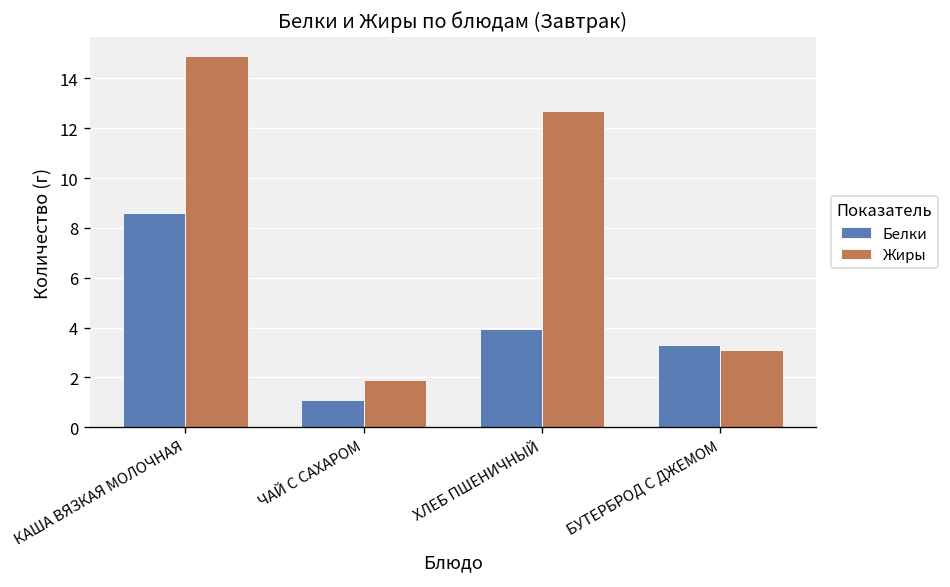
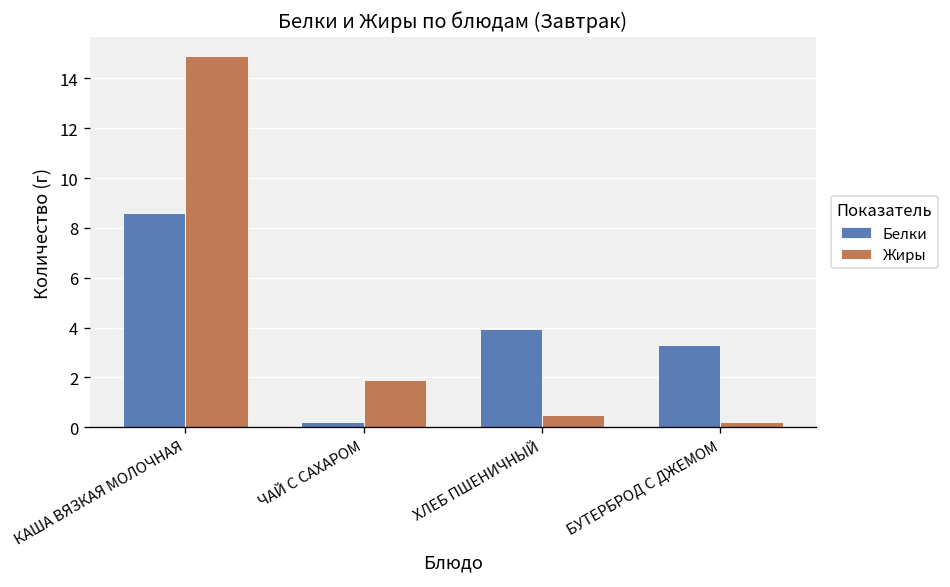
  {
    "Белки": {
      "КАША ВЯЗКАЯ МОЛОЧНАЯ": 8.6,
-     "ЧАЙ С САХАРОМ": 1.1,
+     "ЧАЙ С САХАРОМ": 0.2,
      "ХЛЕБ ПШЕНИЧНЫЙ": 4.0,
      "БУТЕРБРОД С ДЖЕМОМ": 3.3
    },
    "Жиры": {
      "КАША ВЯЗКАЯ МОЛОЧНАЯ": 14.9,
      "ЧАЙ С САХАРОМ": 1.9,
-     "ХЛЕБ ПШЕНИЧНЫЙ": 12.7,
-     "БУТЕРБРОД С ДЖЕМОМ": 3.1
+     "ХЛЕБ ПШЕНИЧНЫЙ": 0.5,
+     "БУТЕРБРОД С ДЖЕМОМ": 0.2
    }
  }
